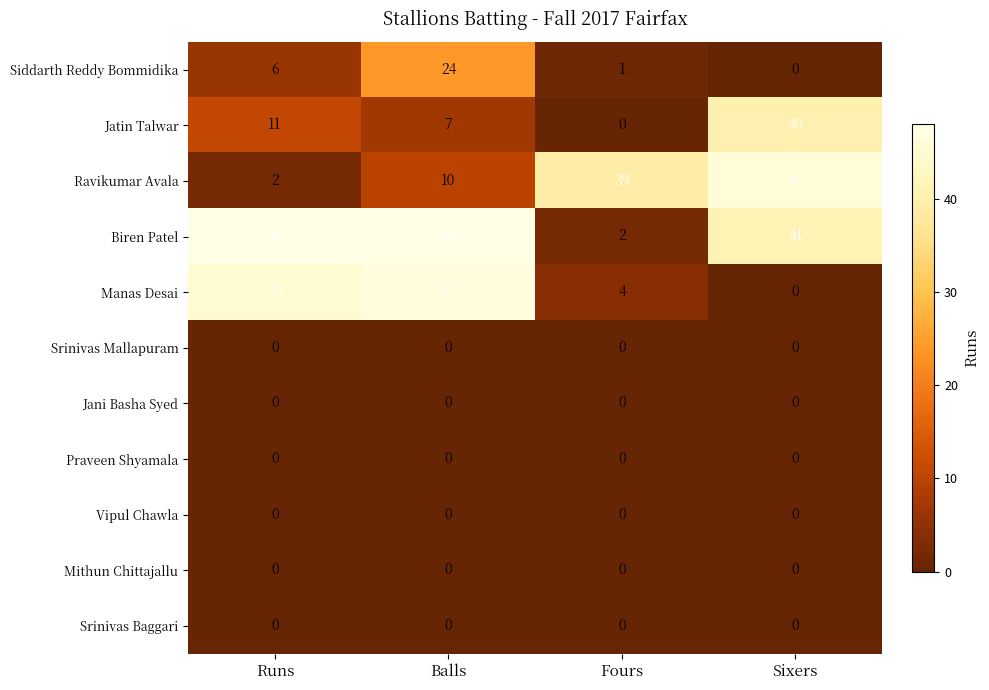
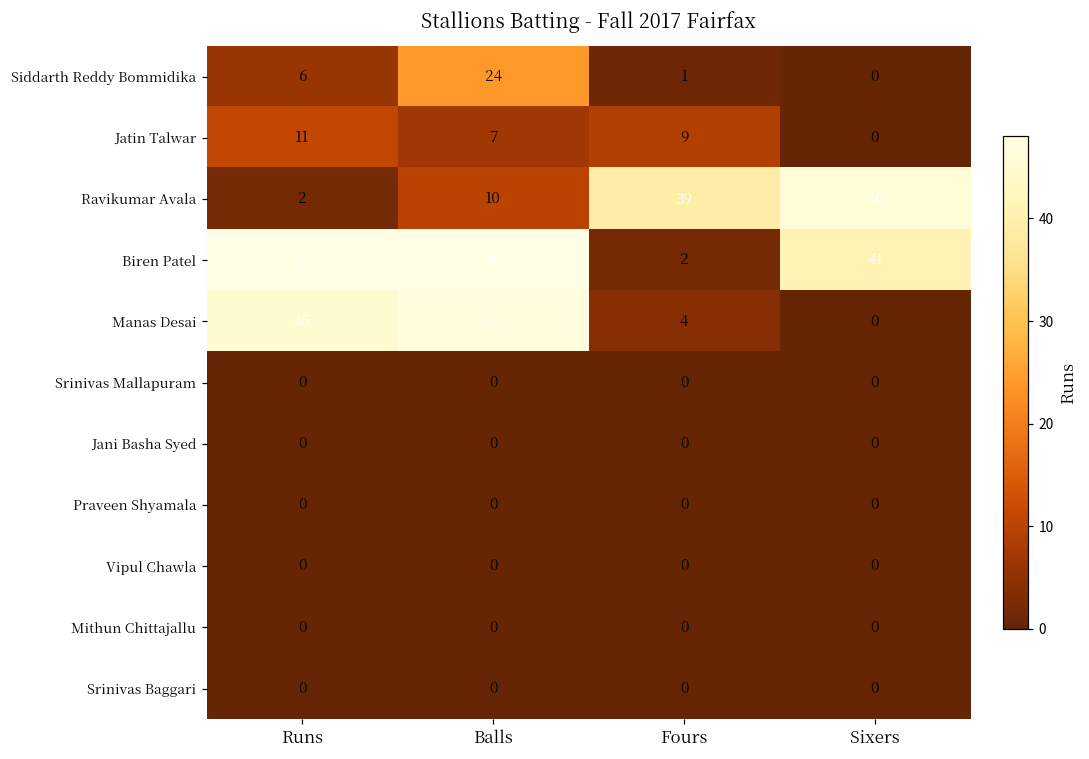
  {
    "Siddarth Reddy Bommidika": {
      "Runs": 6,
      "Balls": 24,
      "Fours": 1,
      "Sixers": 0
    },
    "Jatin Talwar": {
      "Runs": 11,
      "Balls": 7,
-     "Fours": 0,
-     "Sixers": 40
+     "Fours": 9,
+     "Sixers": 0
    },
    "Ravikumar Avala": {
      "Runs": 2,
      "Balls": 10,
      "Fours": 39
    },
    "Biren Patel": {
      "Fours": 2,
      "Sixers": 41
    },
    "Manas Desai": {
      "Fours": 4,
      "Sixers": 0
    },
    "Srinivas Mallapuram": {
      "Runs": 0,
      "Balls": 0,
      "Fours": 0,
      "Sixers": 0
    },
    "Jani Basha Syed": {
      "Runs": 0,
      "Balls": 0,
      "Fours": 0,
      "Sixers": 0
    },
    "Praveen Shyamala": {
      "Runs": 0,
      "Balls": 0,
      "Fours": 0,
      "Sixers": 0
    },
    "Vipul Chawla": {
      "Runs": 0,
      "Balls": 0,
      "Fours": 0,
      "Sixers": 0
    },
    "Mithun Chittajallu": {
      "Runs": 0,
      "Balls": 0,
      "Fours": 0,
      "Sixers": 0
    },
    "Srinivas Baggari": {
      "Runs": 0,
      "Balls": 0,
      "Fours": 0,
      "Sixers": 0
    }
  }
